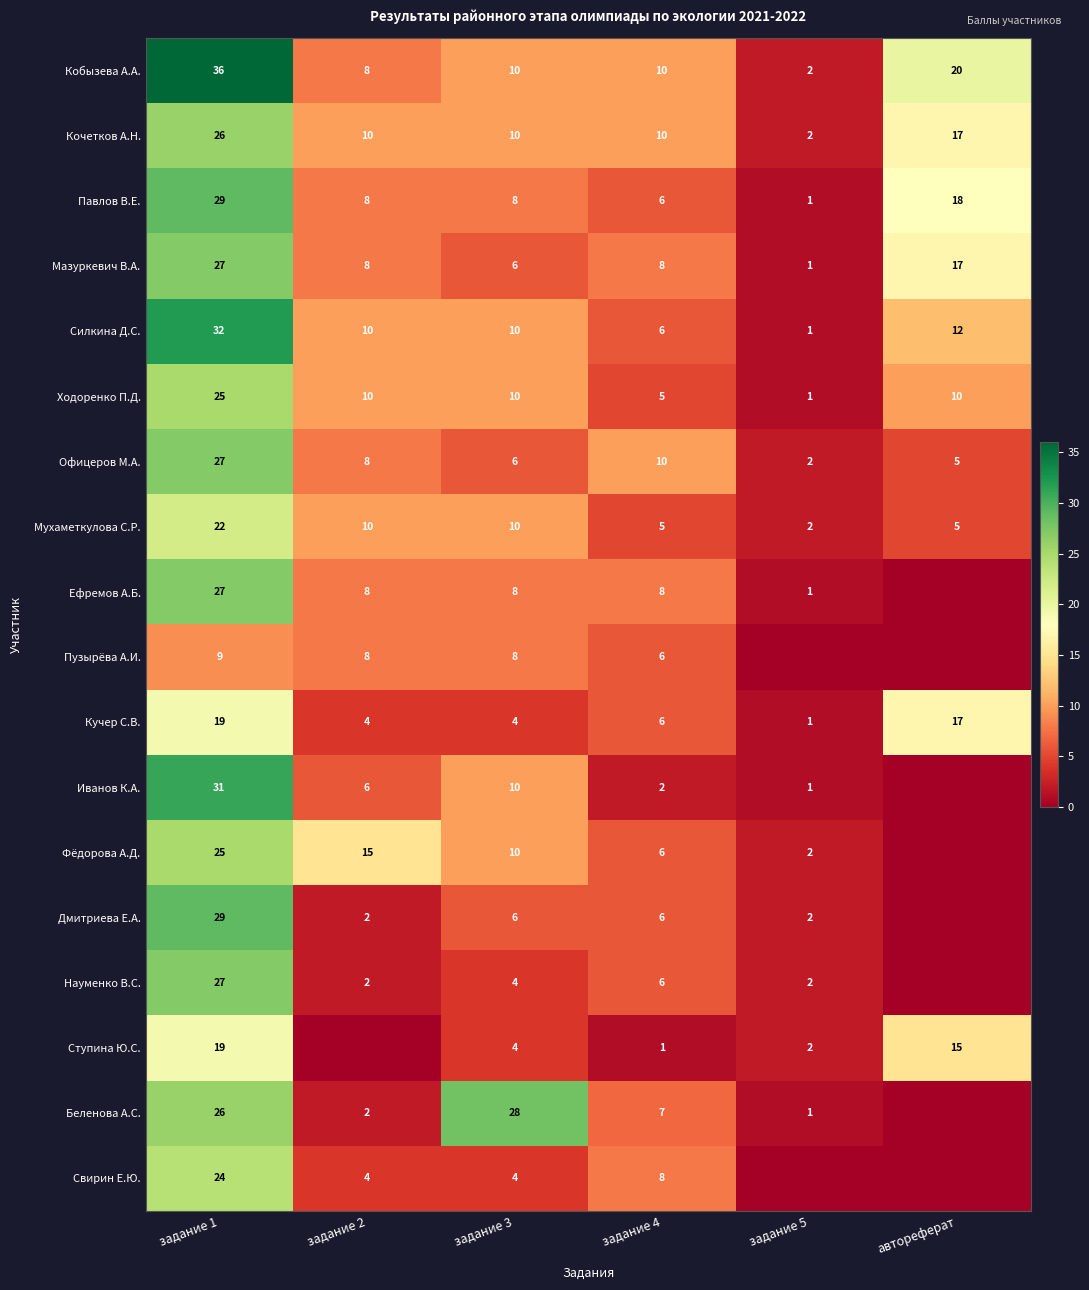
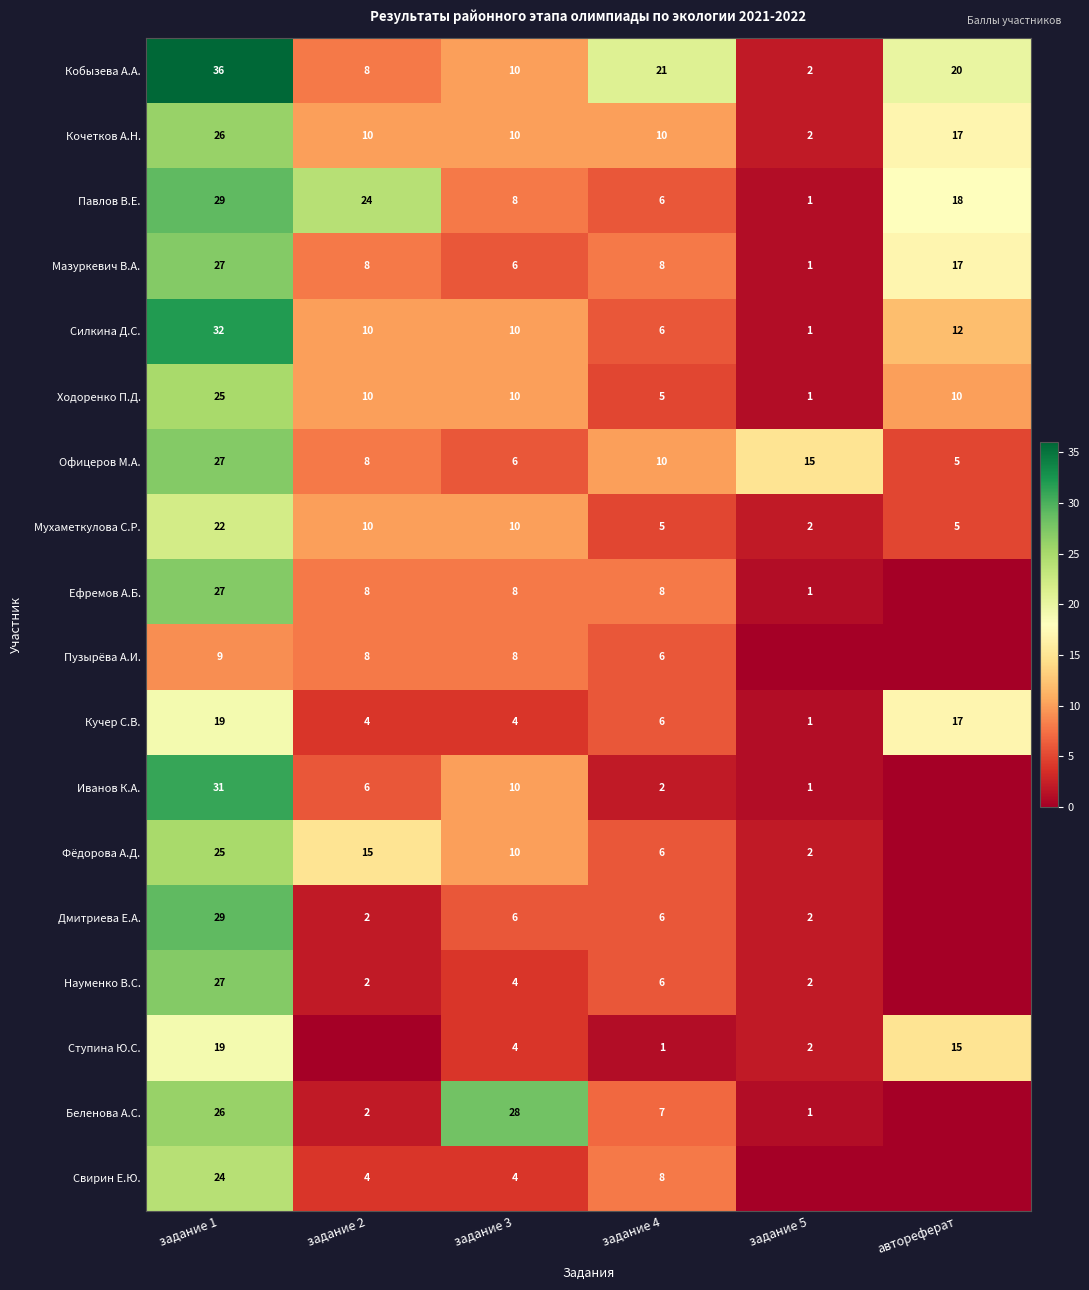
  {
    "Кобызева А.А.": {
      "задание 1": 36,
      "задание 2": 8,
      "задание 3": 10,
-     "задание 4": 10,
+     "задание 4": 21,
      "задание 5": 2,
      "автореферат": 20
    },
    "Кочетков А.Н.": {
      "задание 1": 26,
      "задание 2": 10,
      "задание 3": 10,
      "задание 4": 10,
      "задание 5": 2,
      "автореферат": 17
    },
    "Павлов В.Е.": {
      "задание 1": 29,
-     "задание 2": 8,
+     "задание 2": 24,
      "задание 3": 8,
      "задание 4": 6,
      "задание 5": 1,
      "автореферат": 18
    },
    "Мазуркевич В.А.": {
      "задание 1": 27,
      "задание 2": 8,
      "задание 3": 6,
      "задание 4": 8,
      "задание 5": 1,
      "автореферат": 17
    },
    "Силкина Д.С.": {
      "задание 1": 32,
      "задание 2": 10,
      "задание 3": 10,
      "задание 4": 6,
      "задание 5": 1,
      "автореферат": 12
    },
    "Ходоренко П.Д.": {
      "задание 1": 25,
      "задание 2": 10,
      "задание 3": 10,
      "задание 4": 5,
      "задание 5": 1,
      "автореферат": 10
    },
    "Офицеров М.А.": {
      "задание 1": 27,
      "задание 2": 8,
      "задание 3": 6,
      "задание 4": 10,
-     "задание 5": 2,
+     "задание 5": 15,
      "автореферат": 5
    },
    "Мухаметкулова С.Р.": {
      "задание 1": 22,
      "задание 2": 10,
      "задание 3": 10,
      "задание 4": 5,
      "задание 5": 2,
      "автореферат": 5
    },
    "Ефремов А.Б.": {
      "задание 1": 27,
      "задание 2": 8,
      "задание 3": 8,
      "задание 4": 8,
      "задание 5": 1
    },
    "Пузырёва А.И.": {
      "задание 1": 9,
      "задание 2": 8,
      "задание 3": 8,
      "задание 4": 6
    },
    "Кучер С.В.": {
      "задание 1": 19,
      "задание 2": 4,
      "задание 3": 4,
      "задание 4": 6,
      "задание 5": 1,
      "автореферат": 17
    },
    "Иванов К.А.": {
      "задание 1": 31,
      "задание 2": 6,
      "задание 3": 10,
      "задание 4": 2,
      "задание 5": 1
    },
    "Фёдорова А.Д.": {
      "задание 1": 25,
      "задание 2": 15,
      "задание 3": 10,
      "задание 4": 6,
      "задание 5": 2
    },
    "Дмитриева Е.А.": {
      "задание 1": 29,
      "задание 2": 2,
      "задание 3": 6,
      "задание 4": 6,
      "задание 5": 2
    },
    "Науменко В.С.": {
      "задание 1": 27,
      "задание 2": 2,
      "задание 3": 4,
      "задание 4": 6,
      "задание 5": 2
    },
    "Ступина Ю.С.": {
      "задание 1": 19,
      "задание 3": 4,
      "задание 4": 1,
      "задание 5": 2,
      "автореферат": 15
    },
    "Беленова А.С.": {
      "задание 1": 26,
      "задание 2": 2,
      "задание 3": 28,
      "задание 4": 7,
      "задание 5": 1
    },
    "Свирин Е.Ю.": {
      "задание 1": 24,
      "задание 2": 4,
      "задание 3": 4,
      "задание 4": 8
    }
  }
